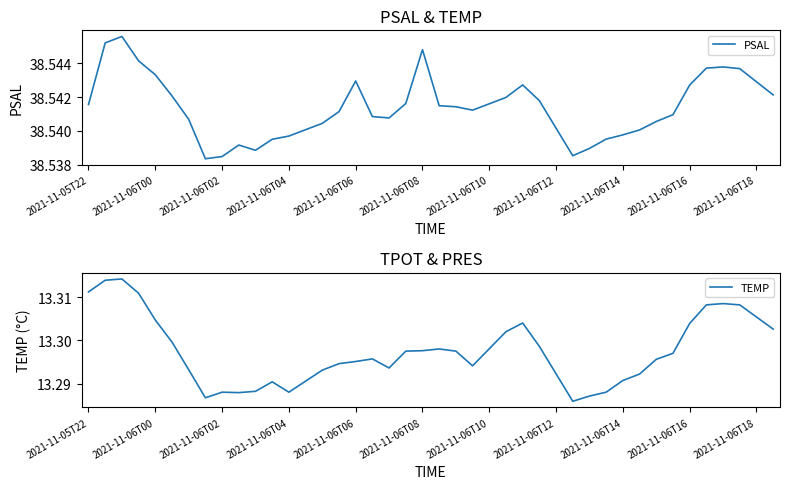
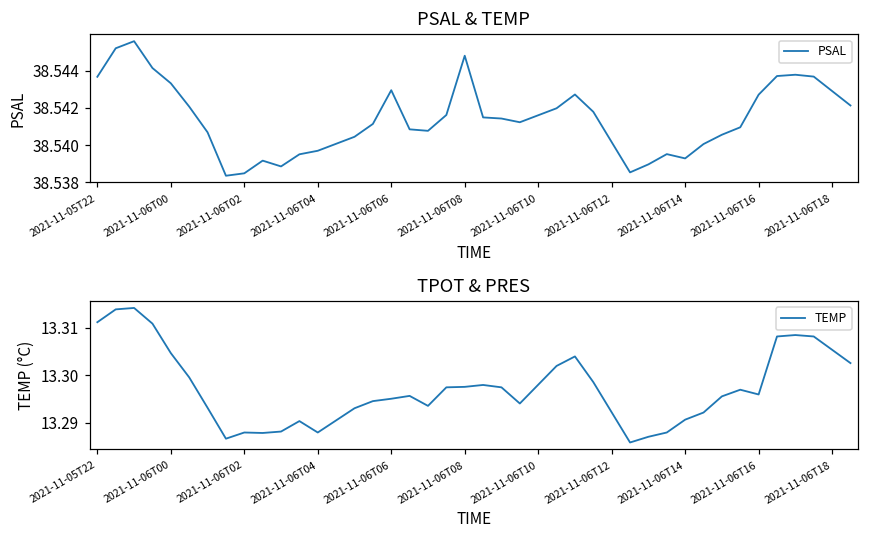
  {
    "PSAL & TEMP": {
-     "2021-11-05T22": 38.5416,
+     "2021-11-05T22": 38.5437,
      "2021-11-06T00": 38.5433,
      "2021-11-06T02": 38.5385,
      "2021-11-06T04": 38.5397,
      "2021-11-06T06": 38.5430,
      "2021-11-06T08": 38.5448,
-     "2021-11-06T14": 38.5398,
+     "2021-11-06T14": 38.5393,
      "2021-11-06T16": 38.5427
    },
    "TPOT & PRES": {
      "2021-11-05T22": 13.311,
      "2021-11-06T00": 13.305,
      "2021-11-06T02": 13.288,
      "2021-11-06T04": 13.288,
      "2021-11-06T06": 13.295,
      "2021-11-06T08": 13.298,
      "2021-11-06T14": 13.291,
-     "2021-11-06T16": 13.304
+     "2021-11-06T16": 13.296
    }
  }
